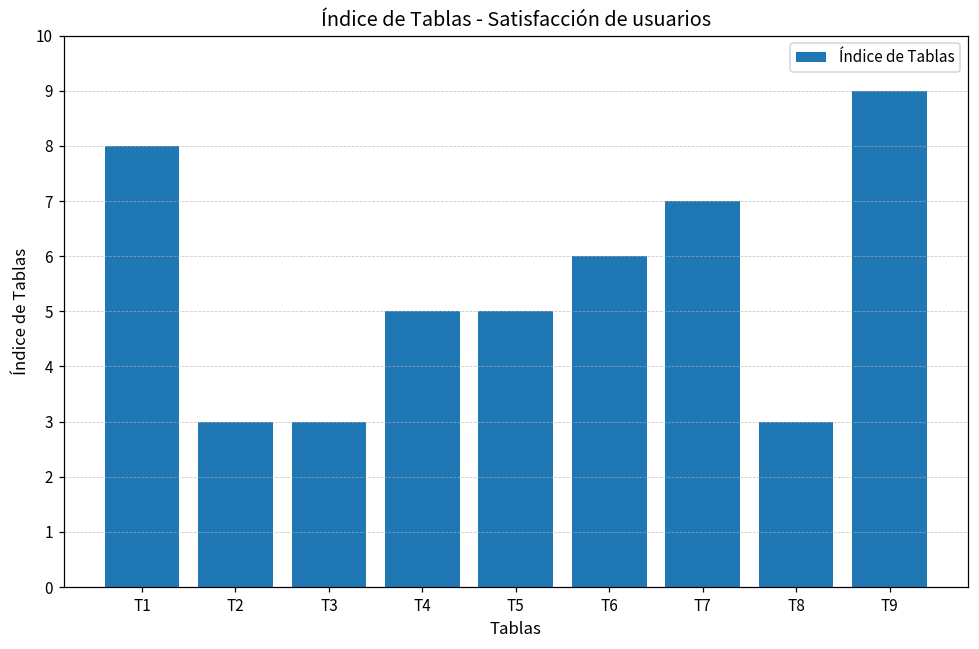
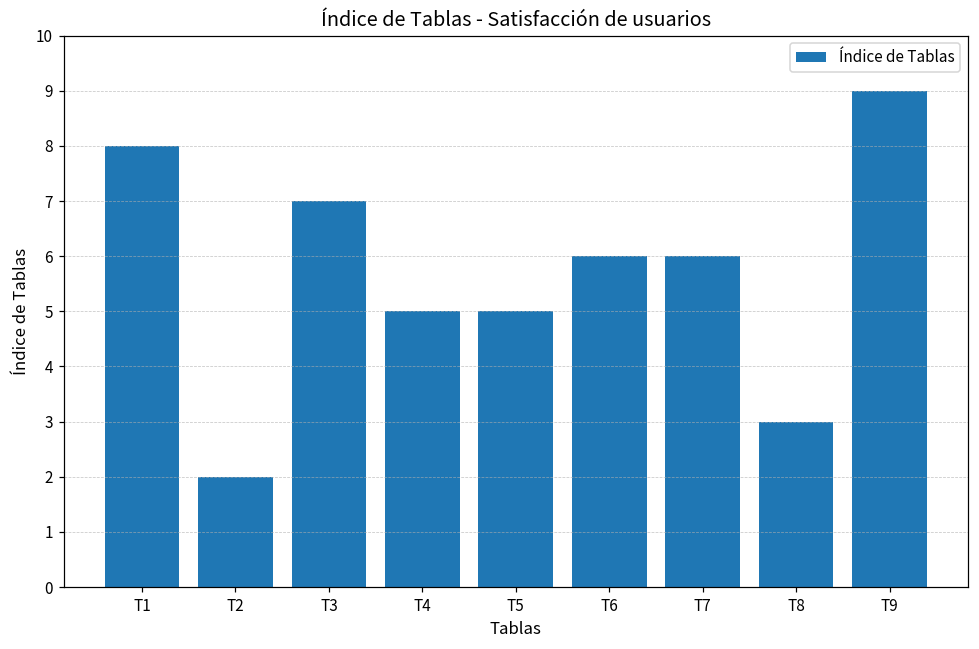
  {
    "T1": 8,
-   "T2": 3,
-   "T3": 3,
+   "T2": 2,
+   "T3": 7,
    "T4": 5,
    "T5": 5,
    "T6": 6,
-   "T7": 7,
+   "T7": 6,
    "T8": 3,
    "T9": 9
  }
